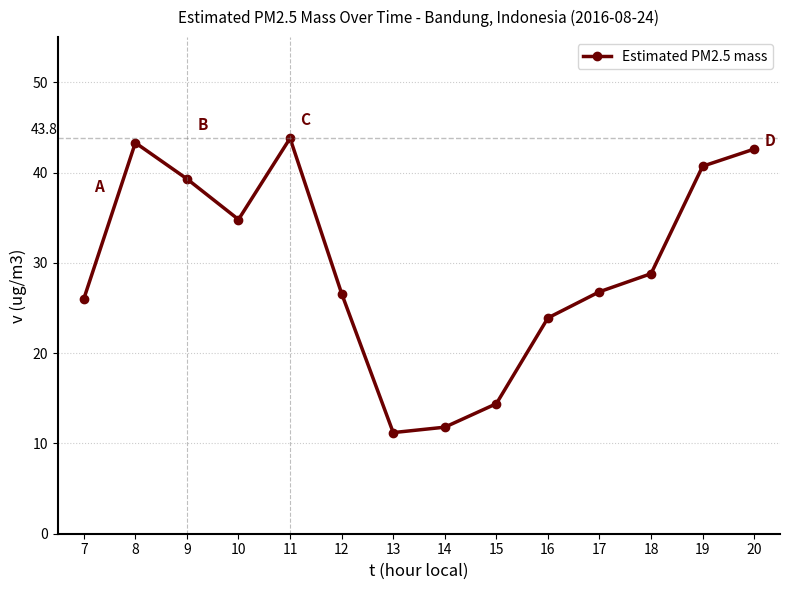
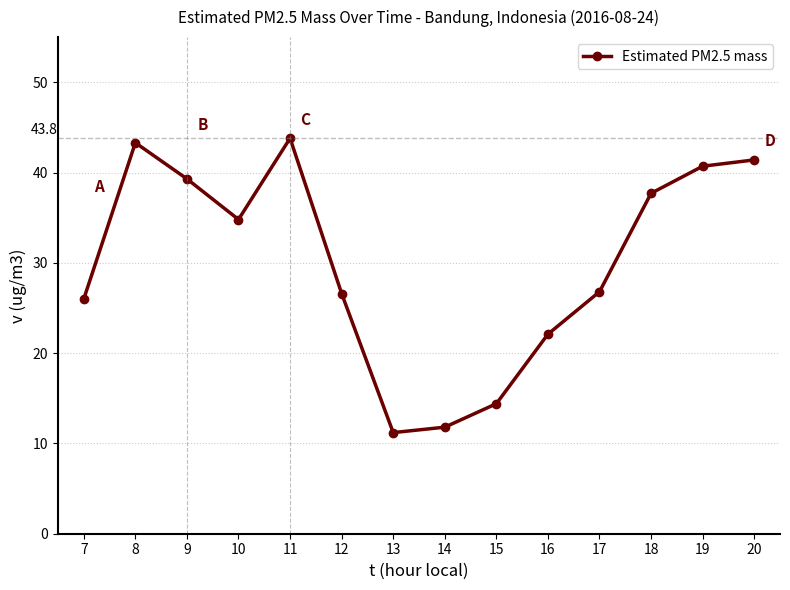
  {
    "7": 26,
    "8": 43,
    "9": 39,
    "10": 35,
    "11": 44,
    "12": 27,
    "13": 11,
    "14": 12,
    "15": 14,
-   "16": 24,
+   "16": 22,
    "17": 27,
-   "18": 29,
+   "18": 38,
    "19": 41,
-   "20": 43
+   "20": 41
  }
